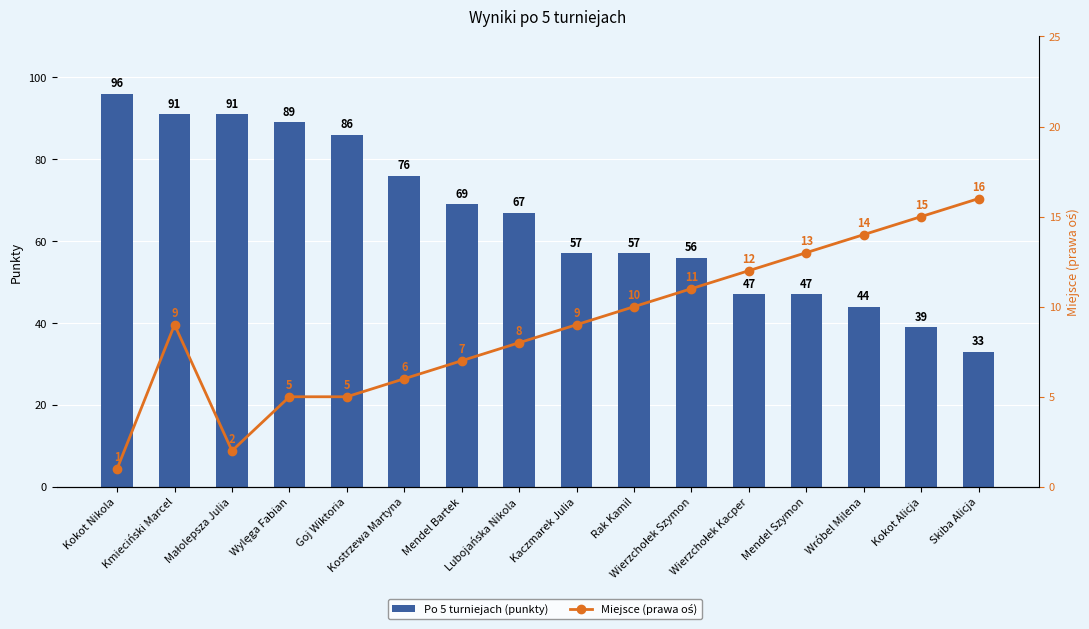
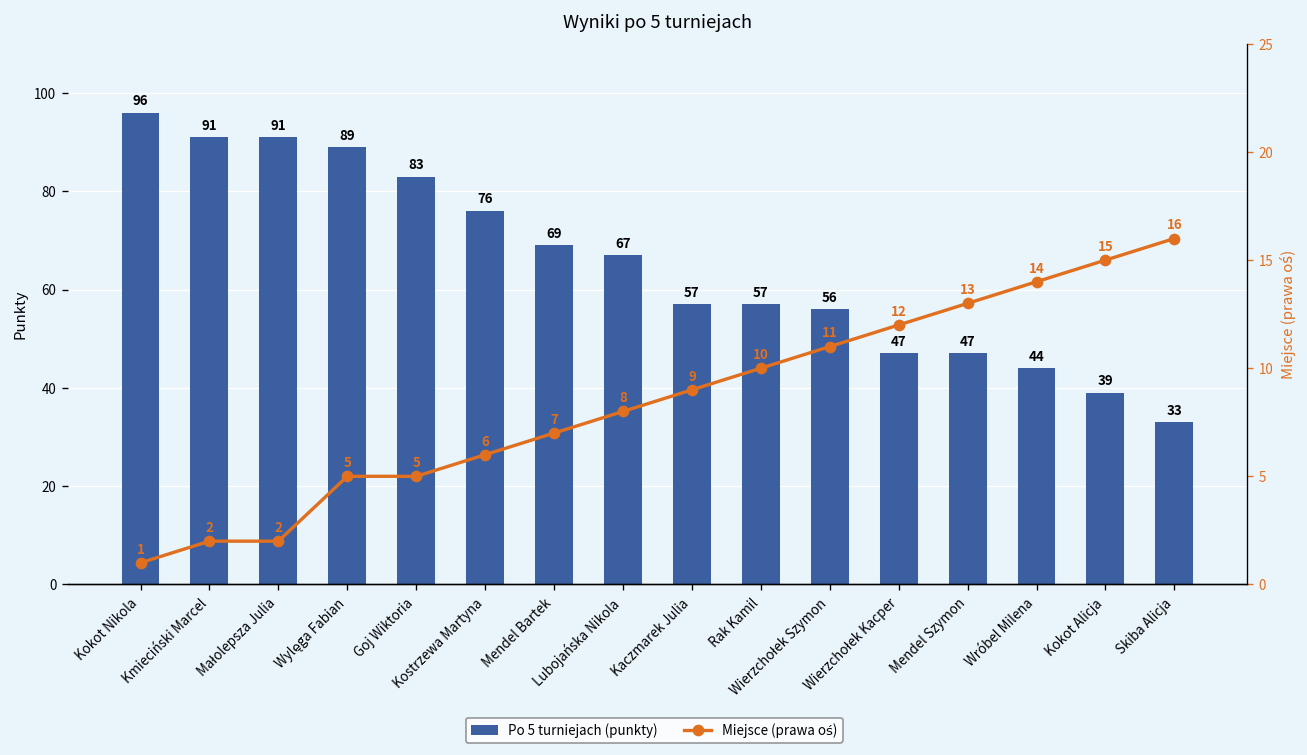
  {
    "Po 5 turniejach (punkty)": {
      "Kokot Nikola": 96,
      "Kmieciński Marcel": 91,
      "Małolepsza Julia": 91,
      "Wylęga Fabian": 89,
-     "Goj Wiktoria": 86,
+     "Goj Wiktoria": 83,
      "Kostrzewa Martyna": 76,
      "Mendel Bartek": 69,
      "Lubojańska Nikola": 67,
      "Kaczmarek Julia": 57,
      "Rak Kamil": 57,
      "Wierzchołek Szymon": 56,
      "Wierzchołek Kacper": 47,
      "Mendel Szymon": 47,
      "Wróbel Milena": 44,
      "Kokot Alicja": 39,
      "Skiba Alicja": 33
    },
    "Miejsce (prawa oś)": {
      "Kokot Nikola": 1,
-     "Kmieciński Marcel": 9,
+     "Kmieciński Marcel": 2,
      "Małolepsza Julia": 2,
      "Wylęga Fabian": 5,
      "Goj Wiktoria": 5,
      "Kostrzewa Martyna": 6,
      "Mendel Bartek": 7,
      "Lubojańska Nikola": 8,
      "Kaczmarek Julia": 9,
      "Rak Kamil": 10,
      "Wierzchołek Szymon": 11,
      "Wierzchołek Kacper": 12,
      "Mendel Szymon": 13,
      "Wróbel Milena": 14,
      "Kokot Alicja": 15,
      "Skiba Alicja": 16
    }
  }
